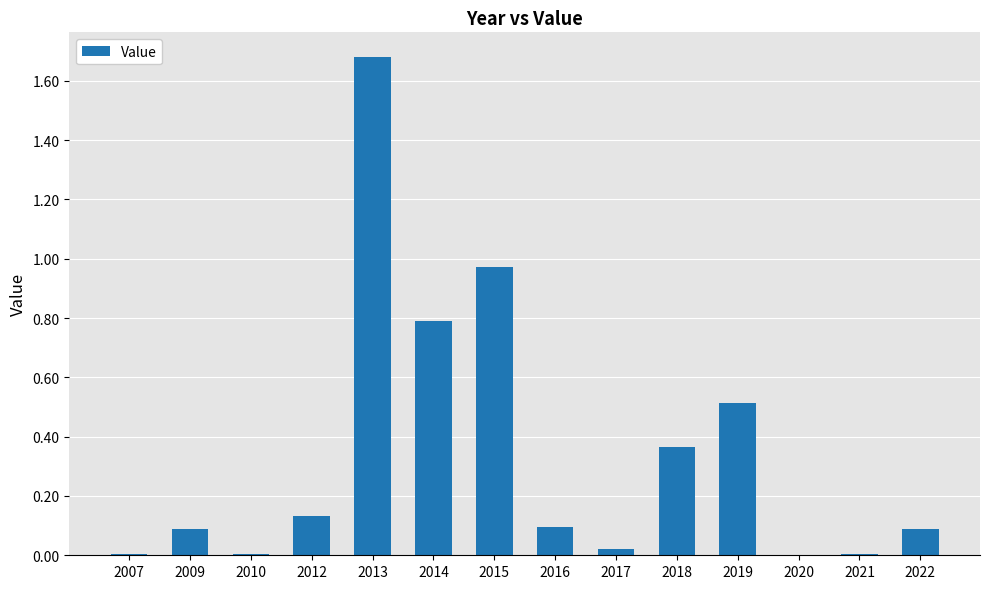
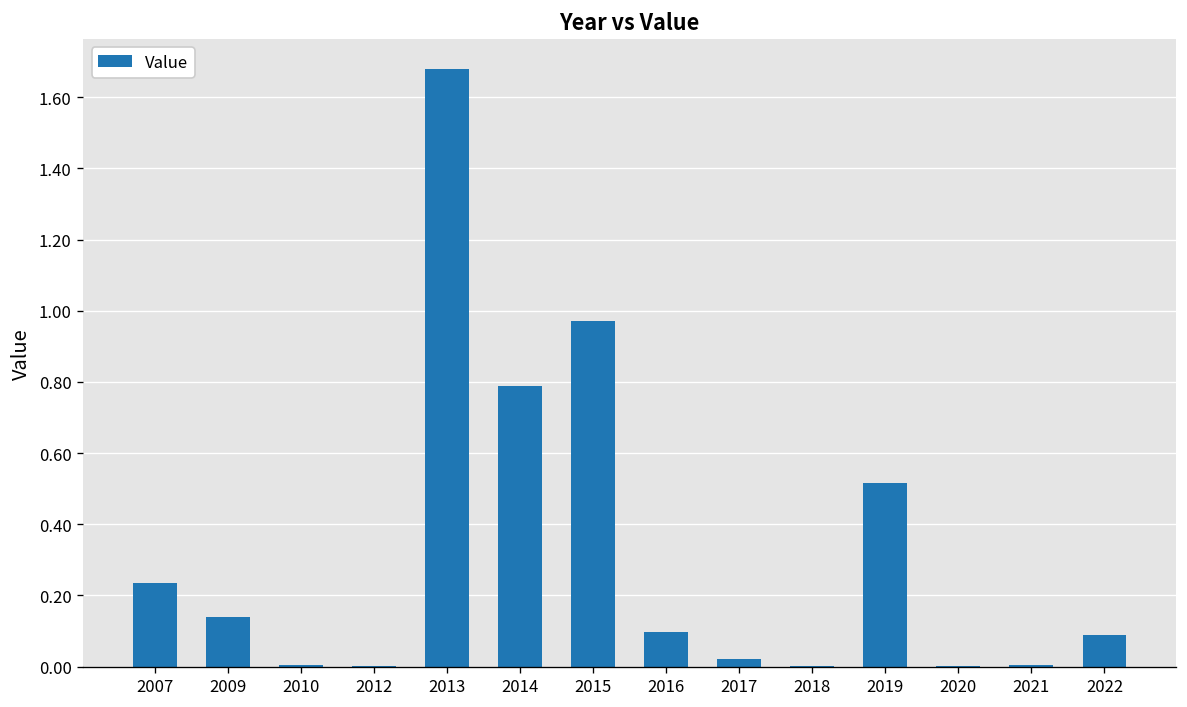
  {
-   "2007": 0.01,
-   "2009": 0.09,
-   "2012": 0.13,
+   "2007": 0.23,
+   "2009": 0.14,
+   "2012": 0.00,
    "2013": 1.68,
    "2014": 0.79,
    "2015": 0.97,
    "2016": 0.10,
    "2017": 0.02,
-   "2018": 0.37,
+   "2018": 0.00,
    "2019": 0.51,
    "2022": 0.09
  }
